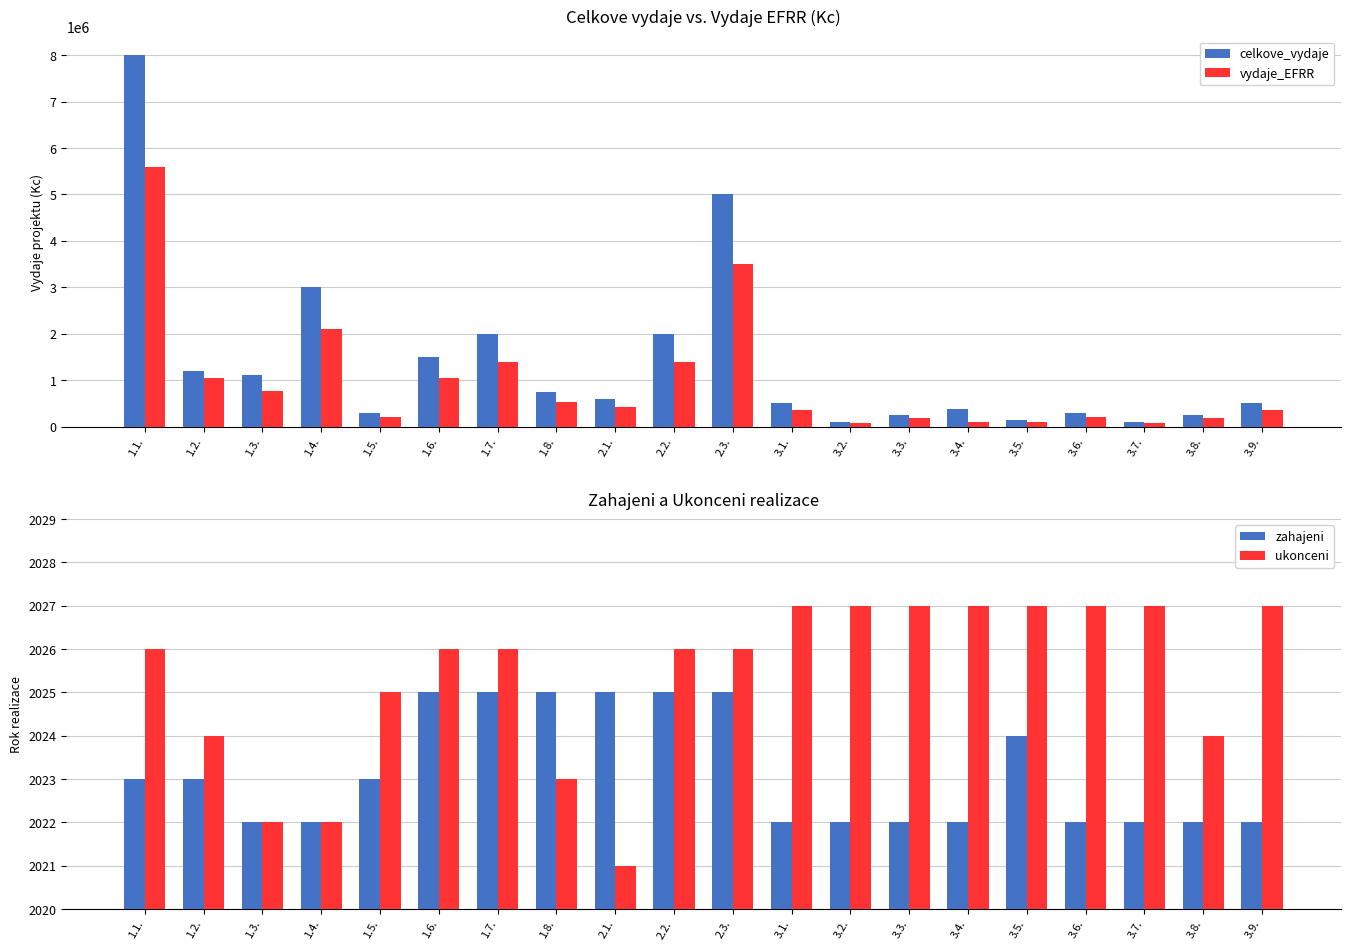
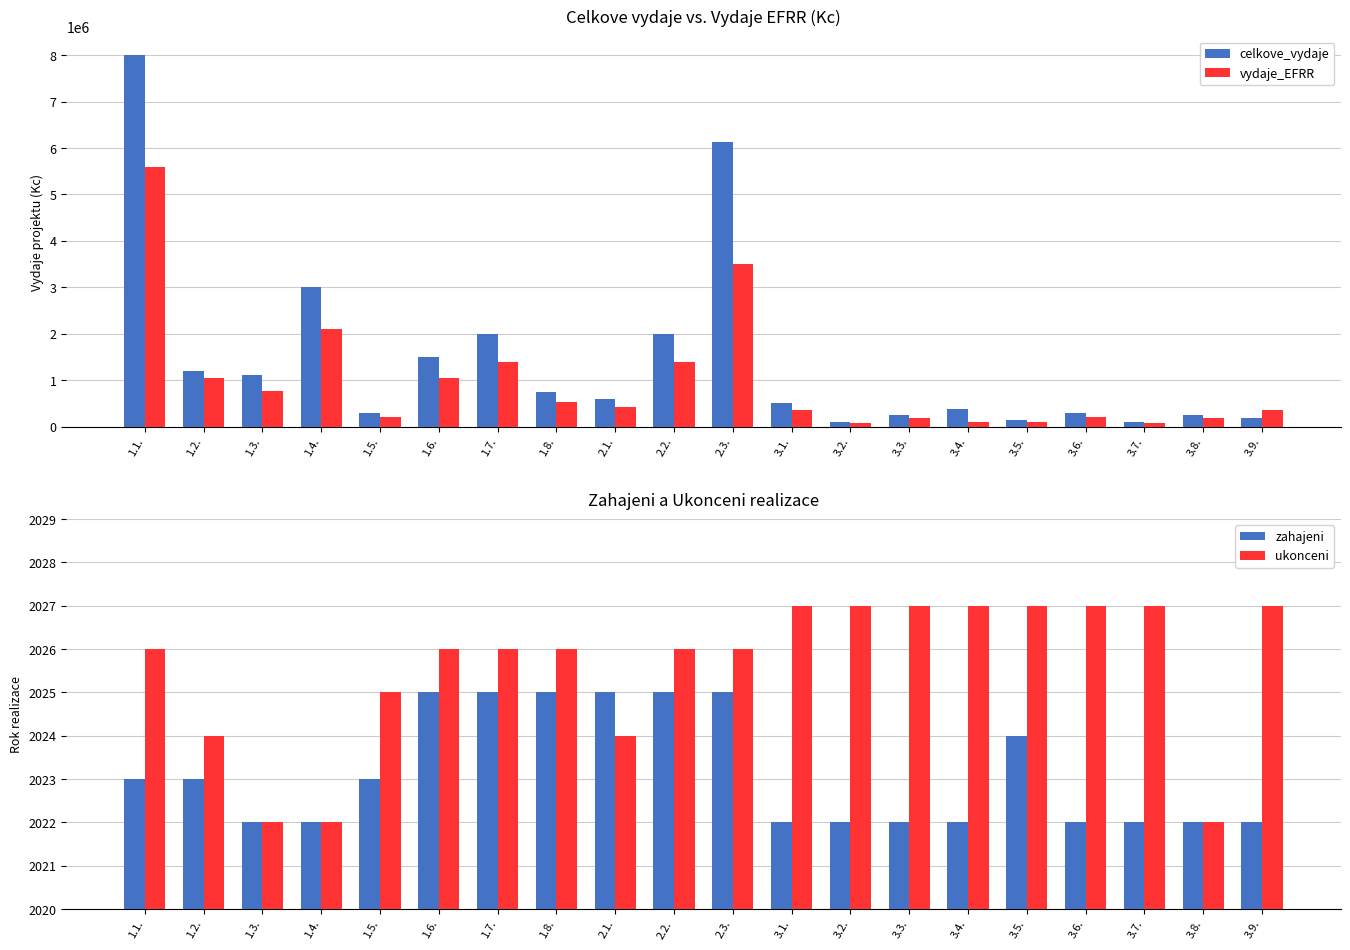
  {
    "Celkove vydaje vs. Vydaje EFRR (Kc)": {
      "celkove_vydaje": {
        "1.1.": 8000000,
        "1.2.": 1200000,
        "1.3.": 1100000,
        "1.4.": 3000000,
        "1.5.": 300000,
        "1.6.": 1500000,
        "1.7.": 2000000,
        "1.8.": 800000,
        "2.1.": 600000,
        "2.2.": 2000000,
-       "2.3.": 5000000,
+       "2.3.": 6100000,
        "3.1.": 500000,
        "3.2.": 100000,
        "3.3.": 300000,
        "3.4.": 400000,
        "3.5.": 200000,
        "3.6.": 300000,
        "3.7.": 100000,
        "3.8.": 300000,
-       "3.9.": 500000
+       "3.9.": 200000
      },
      "vydaje_EFRR": {
        "1.1.": 5600000,
        "1.2.": 1100000,
        "1.3.": 800000,
        "1.4.": 2100000,
        "1.5.": 200000,
        "1.6.": 1100000,
        "1.7.": 1400000,
        "1.8.": 500000,
        "2.1.": 400000,
        "2.2.": 1400000,
        "2.3.": 3500000,
        "3.1.": 400000,
        "3.2.": 100000,
        "3.3.": 200000,
        "3.4.": 100000,
        "3.5.": 100000,
        "3.6.": 200000,
        "3.7.": 100000,
        "3.8.": 200000,
        "3.9.": 400000
      }
    },
    "Zahajeni a Ukonceni realizace": {
      "zahajeni": {
        "1.1.": 2023,
        "1.2.": 2023,
        "1.3.": 2022,
        "1.4.": 2022,
        "1.5.": 2023,
        "1.6.": 2025,
        "1.7.": 2025,
        "1.8.": 2025,
        "2.1.": 2025,
        "2.2.": 2025,
        "2.3.": 2025,
        "3.1.": 2022,
        "3.2.": 2022,
        "3.3.": 2022,
        "3.4.": 2022,
        "3.5.": 2024,
        "3.6.": 2022,
        "3.7.": 2022,
        "3.8.": 2022,
        "3.9.": 2022
      },
      "ukonceni": {
        "1.1.": 2026,
        "1.2.": 2024,
        "1.3.": 2022,
        "1.4.": 2022,
        "1.5.": 2025,
        "1.6.": 2026,
        "1.7.": 2026,
-       "1.8.": 2023,
-       "2.1.": 2021,
+       "1.8.": 2026,
+       "2.1.": 2024,
        "2.2.": 2026,
        "2.3.": 2026,
        "3.1.": 2027,
        "3.2.": 2027,
        "3.3.": 2027,
        "3.4.": 2027,
        "3.5.": 2027,
        "3.6.": 2027,
        "3.7.": 2027,
-       "3.8.": 2024,
+       "3.8.": 2022,
        "3.9.": 2027
      }
    }
  }
